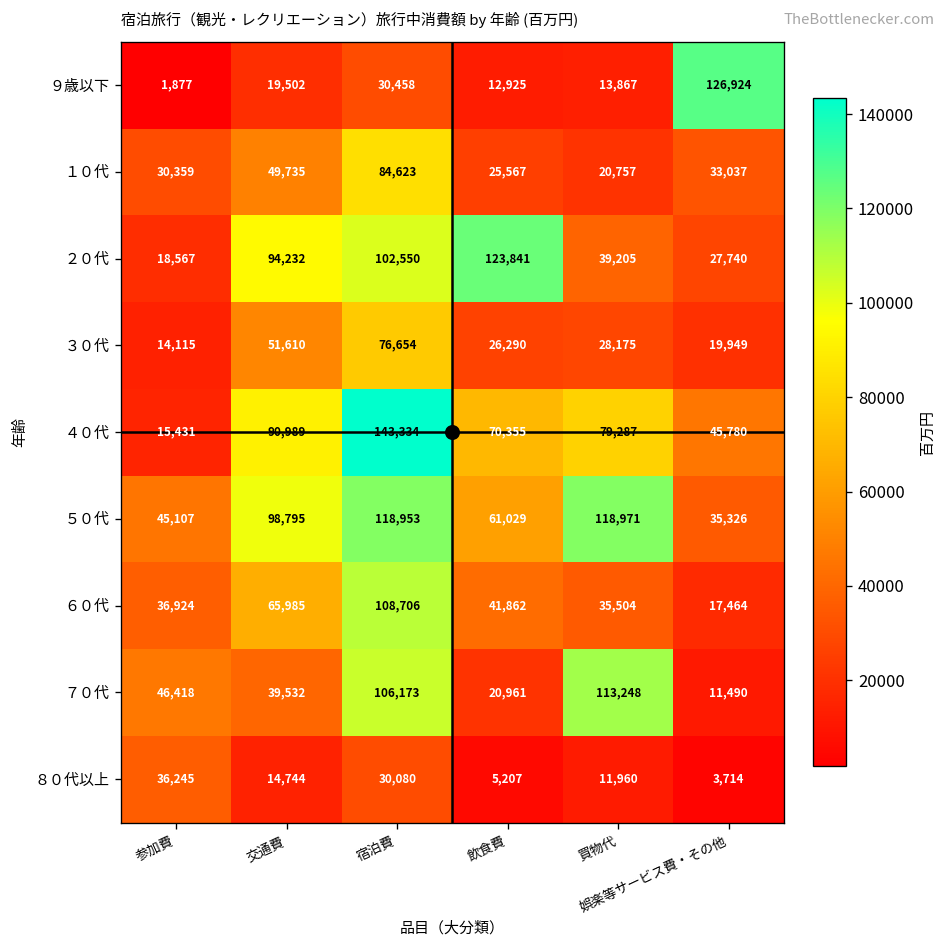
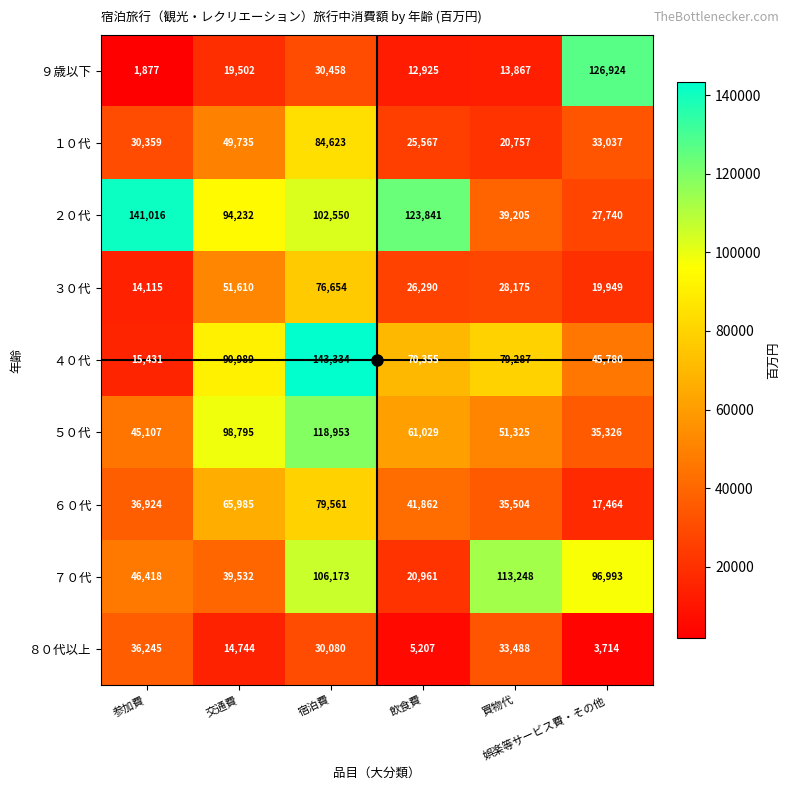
  {
    "９歳以下": {
      "参加費": "1,877",
      "交通費": "19,502",
      "宿泊費": "30,458",
      "飲食費": "12,925",
      "買物代": "13,867",
      "娯楽等サービス費・その他": "126,924"
    },
    "１０代": {
      "参加費": "30,359",
      "交通費": "49,735",
      "宿泊費": "84,623",
      "飲食費": "25,567",
      "買物代": "20,757",
      "娯楽等サービス費・その他": "33,037"
    },
    "２０代": {
-     "参加費": "18,567",
+     "参加費": "141,016",
      "交通費": "94,232",
      "宿泊費": "102,550",
      "飲食費": "123,841",
      "買物代": "39,205",
      "娯楽等サービス費・その他": "27,740"
    },
    "３０代": {
      "参加費": "14,115",
      "交通費": "51,610",
      "宿泊費": "76,654",
      "飲食費": "26,290",
      "買物代": "28,175",
      "娯楽等サービス費・その他": "19,949"
    },
    "４０代": {
      "参加費": "15,431",
      "交通費": "90,989",
      "宿泊費": "143,334",
      "飲食費": "70,355",
      "買物代": "79,287",
      "娯楽等サービス費・その他": "45,780"
    },
    "５０代": {
      "参加費": "45,107",
      "交通費": "98,795",
      "宿泊費": "118,953",
      "飲食費": "61,029",
-     "買物代": "118,971",
+     "買物代": "51,325",
      "娯楽等サービス費・その他": "35,326"
    },
    "６０代": {
      "参加費": "36,924",
      "交通費": "65,985",
-     "宿泊費": "108,706",
+     "宿泊費": "79,561",
      "飲食費": "41,862",
      "買物代": "35,504",
      "娯楽等サービス費・その他": "17,464"
    },
    "７０代": {
      "参加費": "46,418",
      "交通費": "39,532",
      "宿泊費": "106,173",
      "飲食費": "20,961",
      "買物代": "113,248",
-     "娯楽等サービス費・その他": "11,490"
+     "娯楽等サービス費・その他": "96,993"
    },
    "８０代以上": {
      "参加費": "36,245",
      "交通費": "14,744",
      "宿泊費": "30,080",
      "飲食費": "5,207",
-     "買物代": "11,960",
+     "買物代": "33,488",
      "娯楽等サービス費・その他": "3,714"
    }
  }
